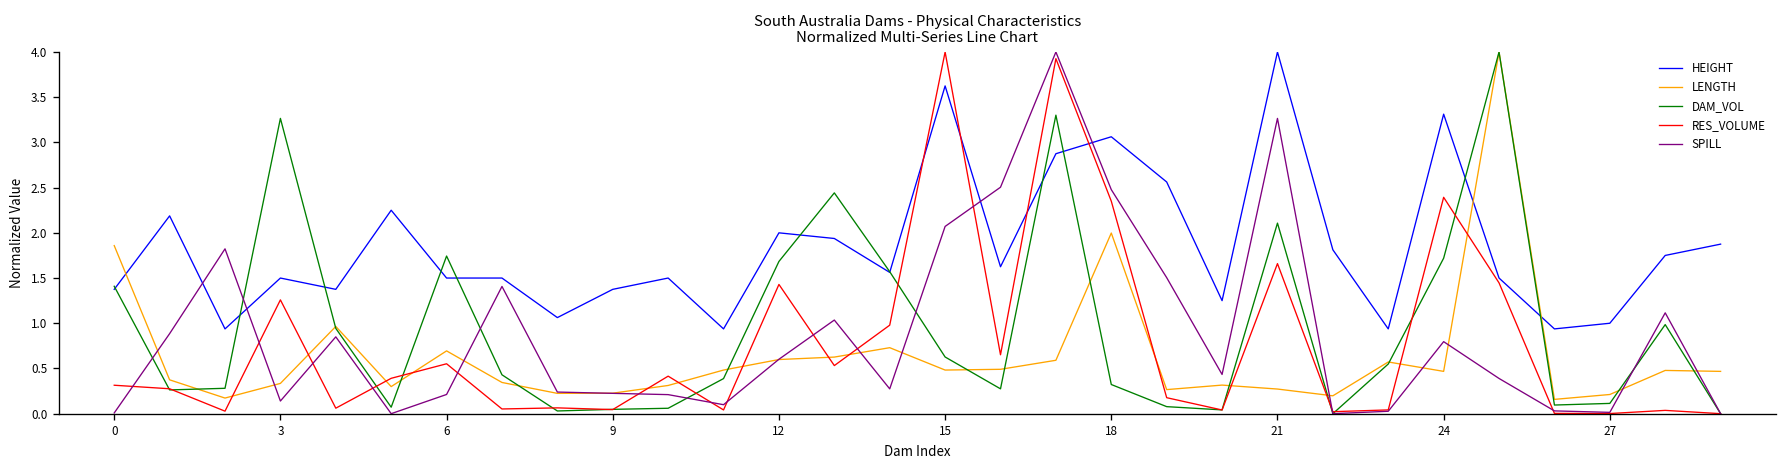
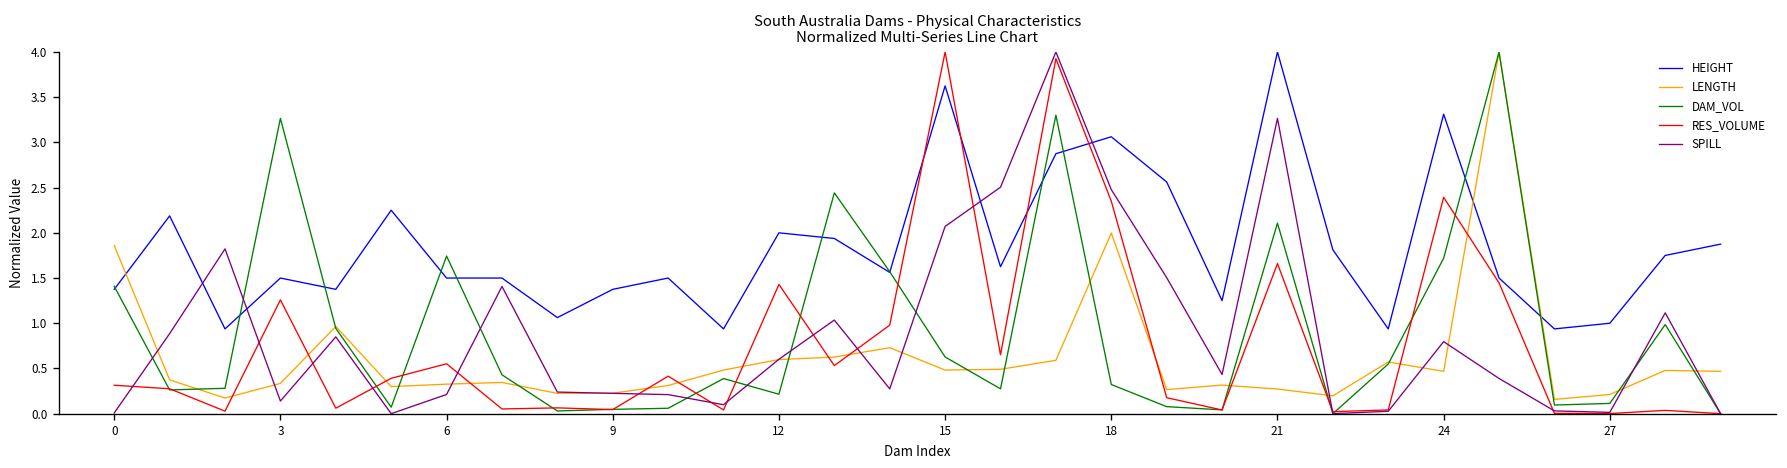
  {
    "HEIGHT": {
      "3": 1.5,
      "6": 1.5,
      "9": 1.4,
      "12": 2.0,
      "15": 3.6,
      "18": 3.1,
      "21": 4.0,
      "24": 3.3,
      "27": 1.0
    },
    "LENGTH": {
      "0": 1.9,
      "3": 0.3,
-     "6": 0.7,
+     "6": 0.3,
      "15": 0.5,
      "18": 2.0,
      "21": 0.3,
      "24": 0.5,
      "27": 0.2
    },
    "DAM_VOL": {
      "3": 3.3,
      "6": 1.7,
-     "12": 1.7,
+     "12": 0.2,
      "15": 0.6,
      "18": 0.3,
      "21": 2.1,
      "24": 1.7,
      "27": 0.1
    },
    "RES_VOLUME": {
      "0": 0.3,
      "3": 1.3,
      "6": 0.6,
      "12": 1.4,
      "15": 4.0,
      "18": 2.3,
      "21": 1.7,
      "24": 2.4
    },
    "SPILL": {
      "0": 0.0,
      "3": 0.1,
      "6": 0.2,
      "15": 2.1,
      "18": 2.5,
      "21": 3.3,
      "24": 0.8
    }
  }
